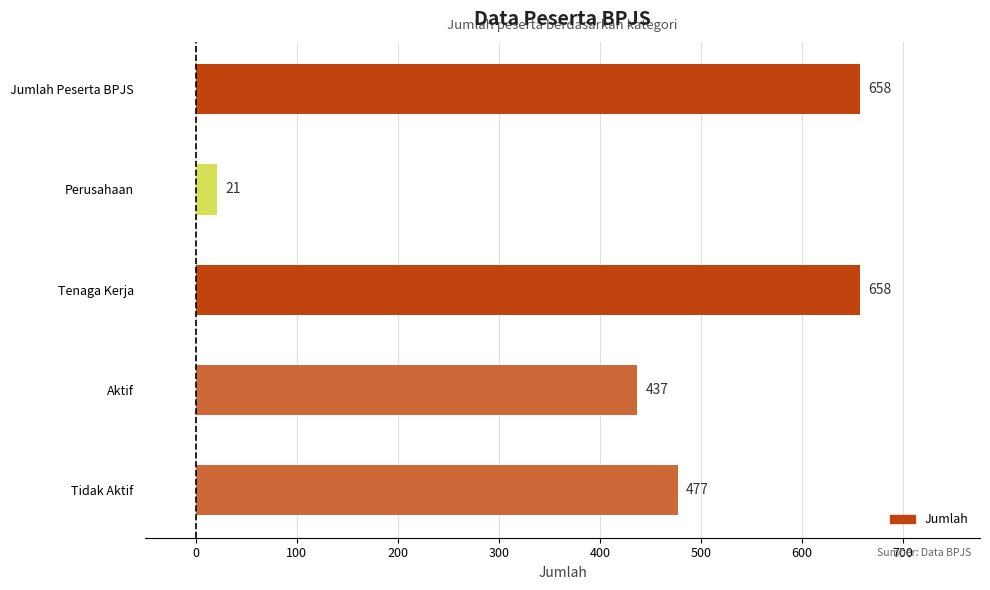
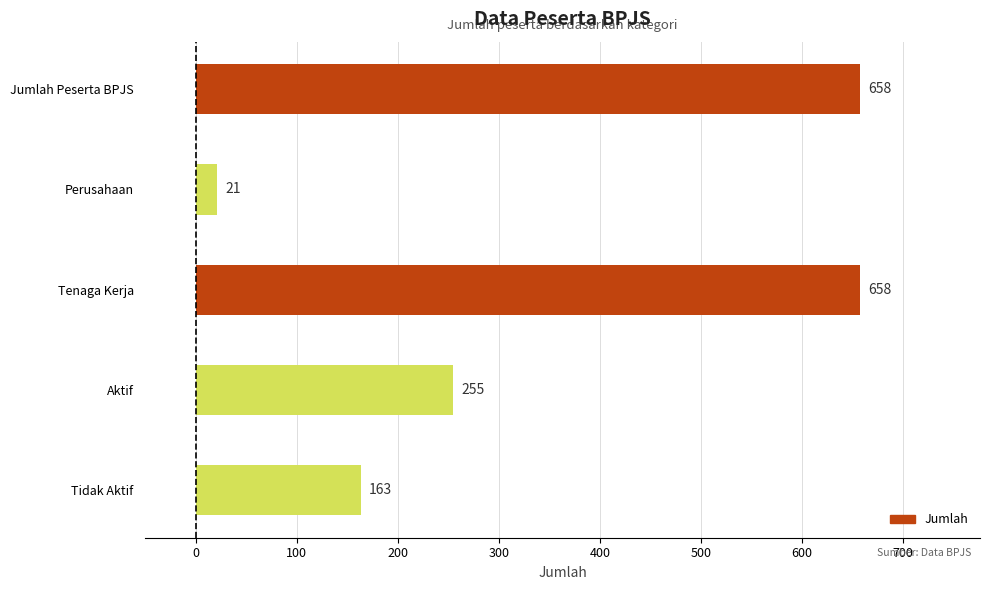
  {
    "Jumlah Peserta BPJS": 658,
    "Perusahaan": 21,
    "Tenaga Kerja": 658,
-   "Aktif": 437,
-   "Tidak Aktif": 477
+   "Aktif": 255,
+   "Tidak Aktif": 163
  }
